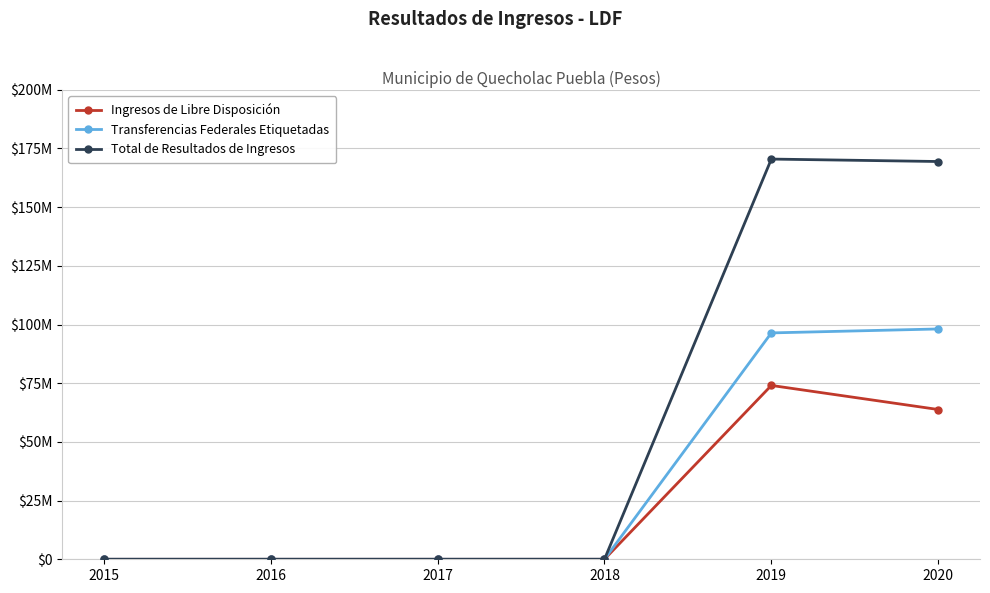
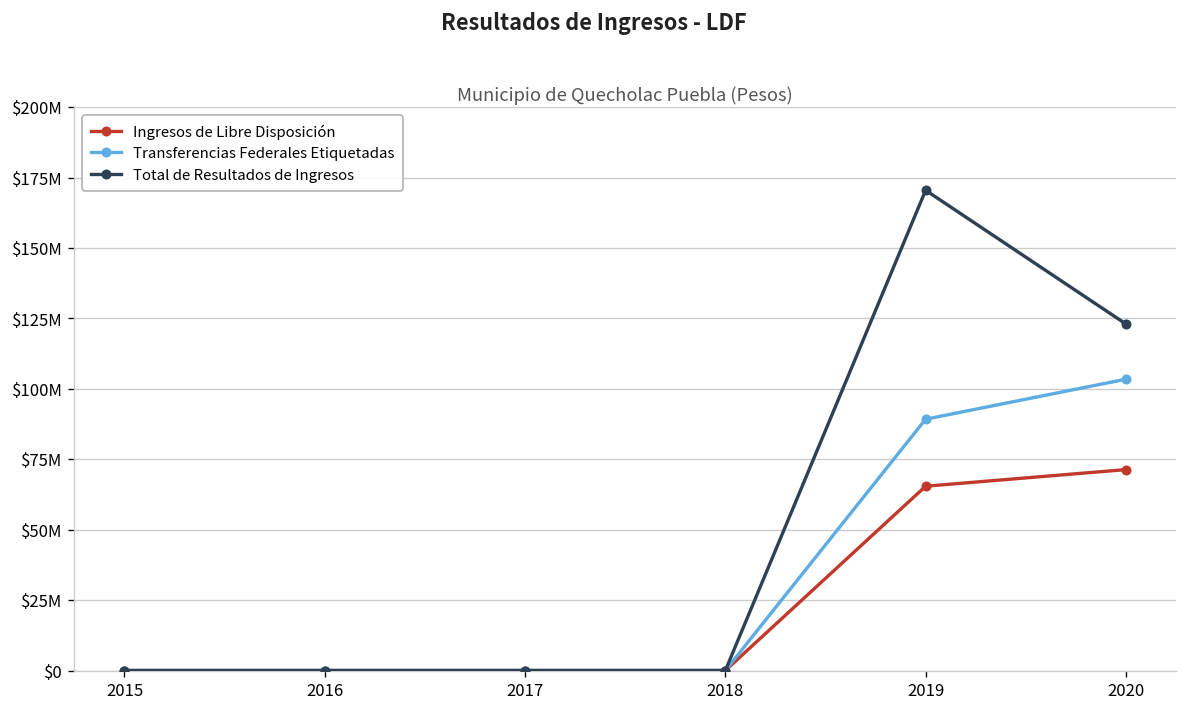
  {
    "Ingresos de Libre Disposición": {
-     "2019": "$74000000",
-     "2020": "$64000000"
+     "2019": "$65000000",
+     "2020": "$71000000"
    },
    "Transferencias Federales Etiquetadas": {
-     "2019": "$96000000",
-     "2020": "$98000000"
+     "2019": "$89000000",
+     "2020": "$103000000"
    },
    "Total de Resultados de Ingresos": {
      "2019": "$170000000",
-     "2020": "$169000000"
+     "2020": "$123000000"
    }
  }
